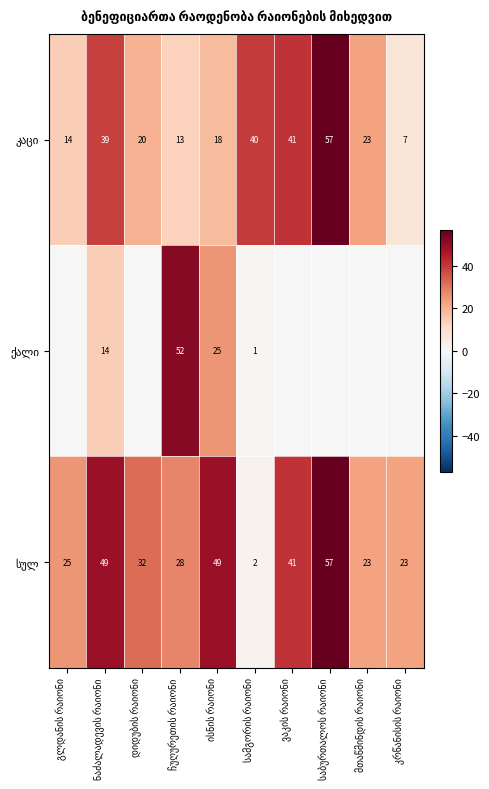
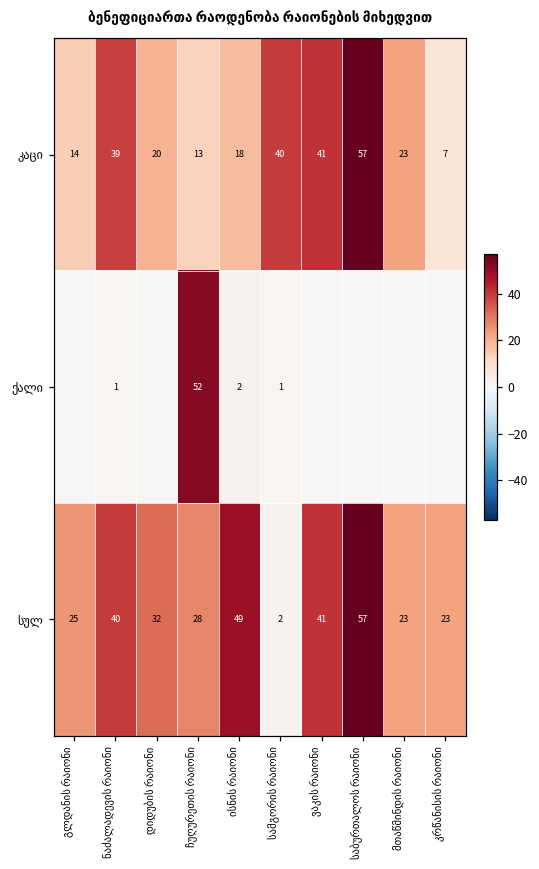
  {
    "კაცი": {
      "გლდანის რაიონი": 14,
      "ნაძალადევის რაიონი": 39,
      "დიდუბის რაიონი": 20,
      "ჩუღურეთის რაიონი": 13,
      "ისნის რაიონი": 18,
      "სამგორის რაიონი": 40,
      "ვაკის რაიონი": 41,
      "საბურთალოს რაიონი": 57,
      "მთაწმინდის რაიონი": 23,
      "კრწანისის რაიონი": 7
    },
    "ქალი": {
-     "ნაძალადევის რაიონი": 14,
+     "ნაძალადევის რაიონი": 1,
      "ჩუღურეთის რაიონი": 52,
-     "ისნის რაიონი": 25,
+     "ისნის რაიონი": 2,
      "სამგორის რაიონი": 1
    },
    "სულ": {
      "გლდანის რაიონი": 25,
-     "ნაძალადევის რაიონი": 49,
+     "ნაძალადევის რაიონი": 40,
      "დიდუბის რაიონი": 32,
      "ჩუღურეთის რაიონი": 28,
      "ისნის რაიონი": 49,
      "სამგორის რაიონი": 2,
      "ვაკის რაიონი": 41,
      "საბურთალოს რაიონი": 57,
      "მთაწმინდის რაიონი": 23,
      "კრწანისის რაიონი": 23
    }
  }
